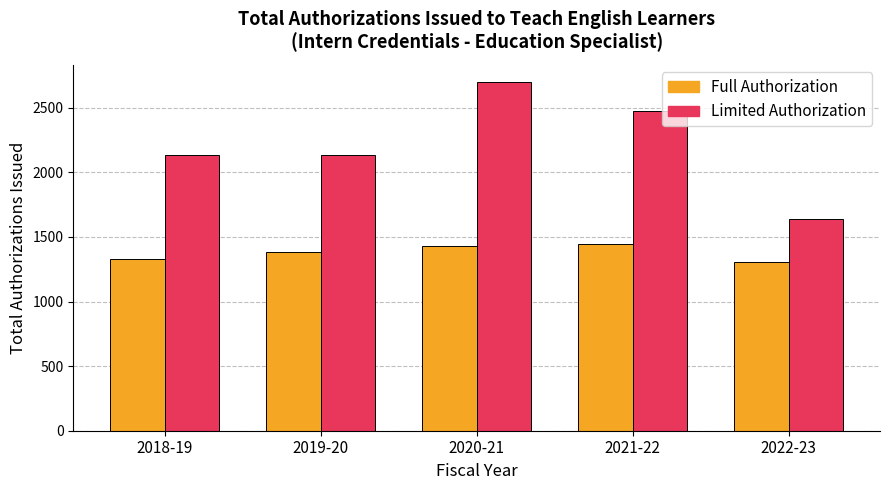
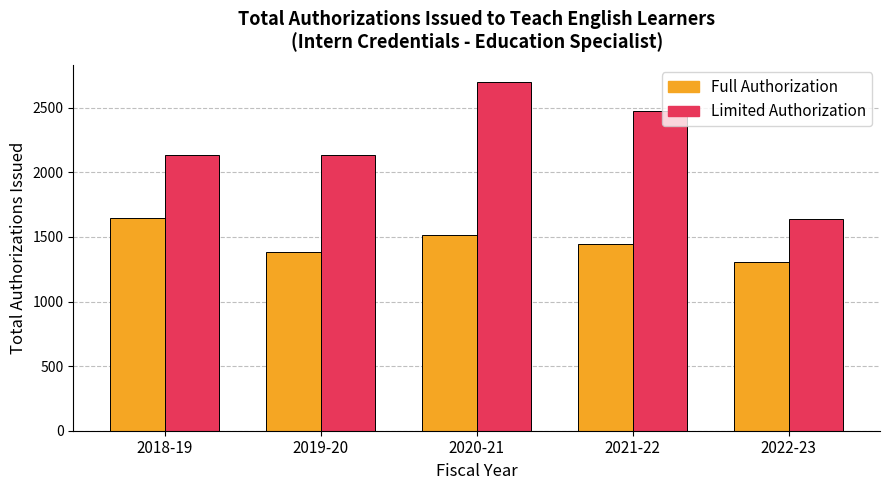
  {
    "Full Authorization": {
-     "2018-19": 1330,
+     "2018-19": 1650,
      "2019-20": 1390,
-     "2020-21": 1430,
+     "2020-21": 1520,
      "2021-22": 1450,
      "2022-23": 1310
    },
    "Limited Authorization": {
      "2018-19": 2130,
      "2019-20": 2140,
      "2020-21": 2700,
      "2021-22": 2480,
      "2022-23": 1640
    }
  }
